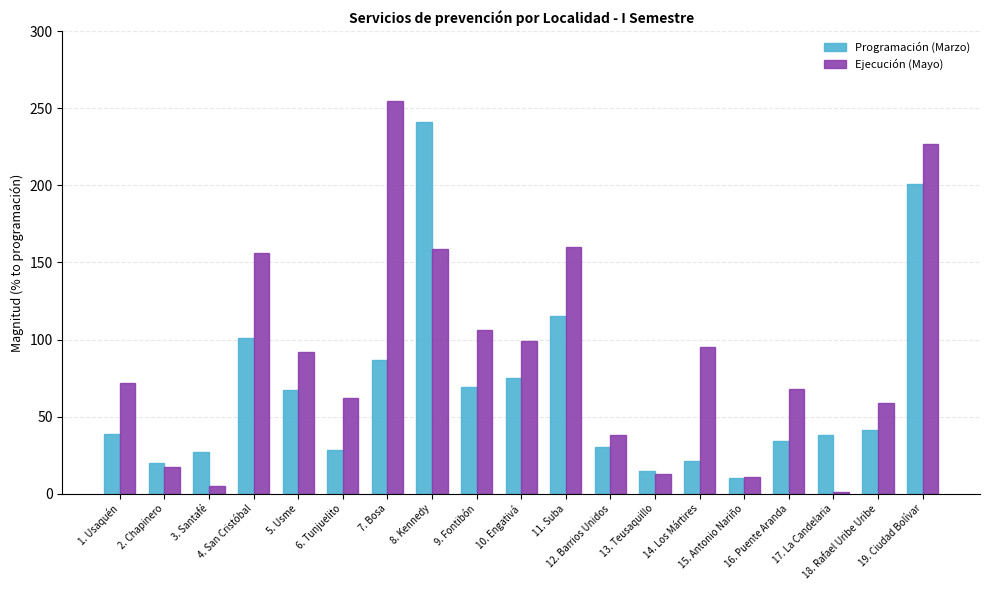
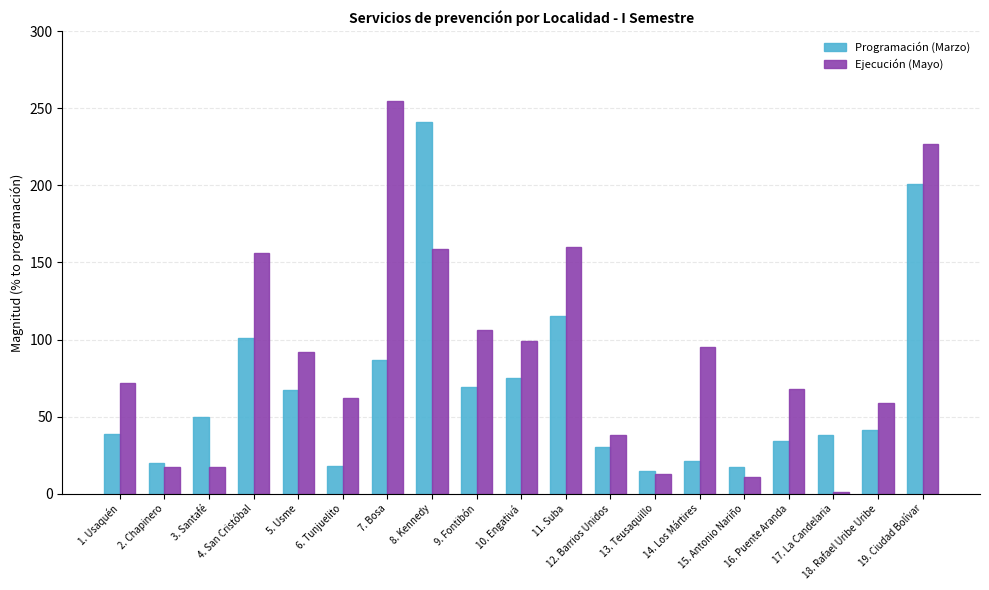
  {
    "Programación (Marzo)": {
      "1. Usaquén": 39,
      "2. Chapinero": 20,
-     "3. Santafé": 27,
+     "3. Santafé": 50,
      "4. San Cristóbal": 101,
      "5. Usme": 67,
-     "6. Tunjuelito": 28,
+     "6. Tunjuelito": 18,
      "7. Bosa": 87,
      "8. Kennedy": 241,
      "9. Fontibón": 69,
      "10. Engativá": 75,
      "11. Suba": 115,
      "12. Barrios Unidos": 30,
      "13. Teusaquillo": 15,
      "14. Los Mártires": 21,
-     "15. Antonio Nariño": 10,
+     "15. Antonio Nariño": 17,
      "16. Puente Aranda": 34,
      "17. La Candelaria": 38,
      "18. Rafael Uribe Uribe": 41,
      "19. Ciudad Bolívar": 201
    },
    "Ejecución (Mayo)": {
      "1. Usaquén": 72,
      "2. Chapinero": 17,
-     "3. Santafé": 5,
+     "3. Santafé": 17,
      "4. San Cristóbal": 156,
      "5. Usme": 92,
      "6. Tunjuelito": 62,
      "7. Bosa": 255,
      "8. Kennedy": 159,
      "9. Fontibón": 106,
      "10. Engativá": 99,
      "11. Suba": 160,
      "12. Barrios Unidos": 38,
      "13. Teusaquillo": 13,
      "14. Los Mártires": 95,
      "15. Antonio Nariño": 11,
      "16. Puente Aranda": 68,
      "18. Rafael Uribe Uribe": 59,
      "19. Ciudad Bolívar": 227
    }
  }
